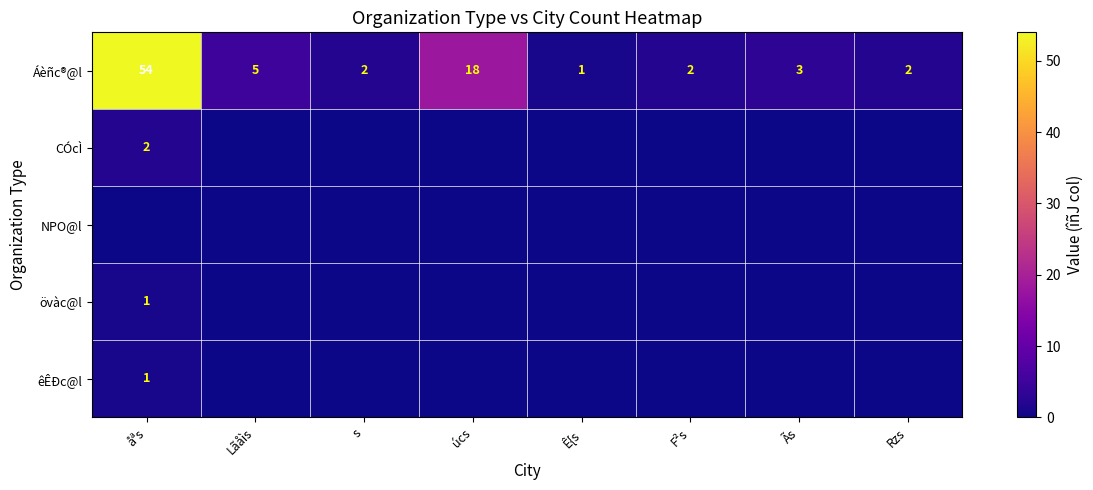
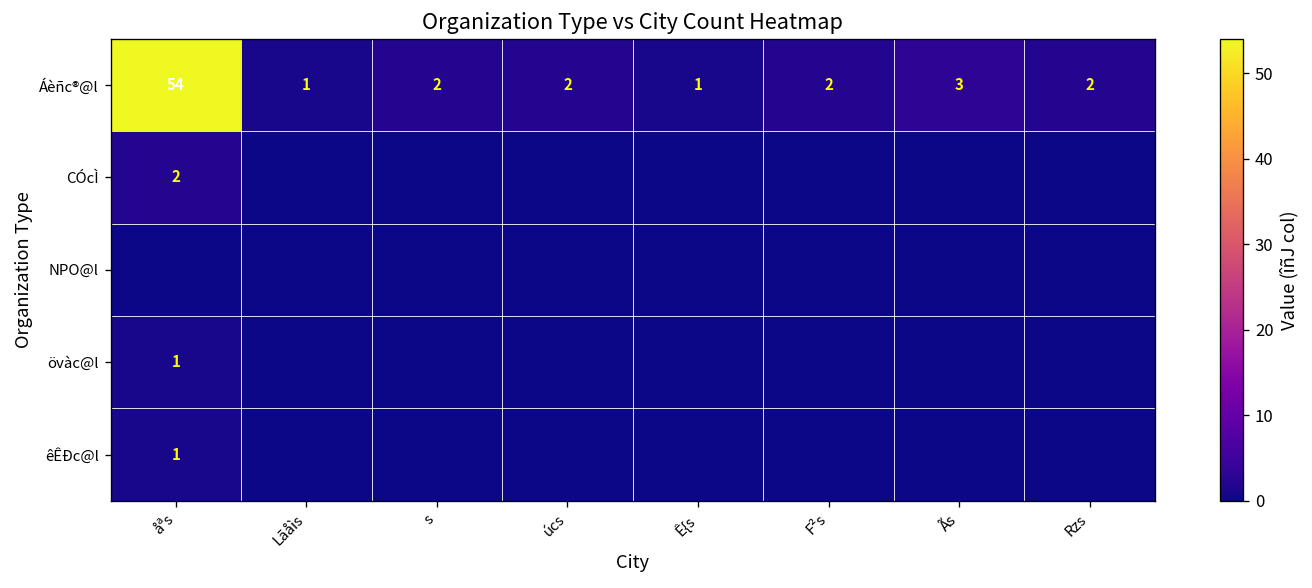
  {
    "Áèñc®@l": {
      "åªs": 54,
-     "Lãåìs": 5,
+     "Lãåìs": 1,
      "s": 2,
-     "úcs": 18,
+     "úcs": 2,
      "Ê{s": 1,
      "F²s": 2,
      "Ãs": 3,
      "Rzs": 2
    },
    "CÓcÌ": {
      "åªs": 2
    },
    "övàc@l": {
      "åªs": 1
    },
    "êÊÐc@l": {
      "åªs": 1
    }
  }
